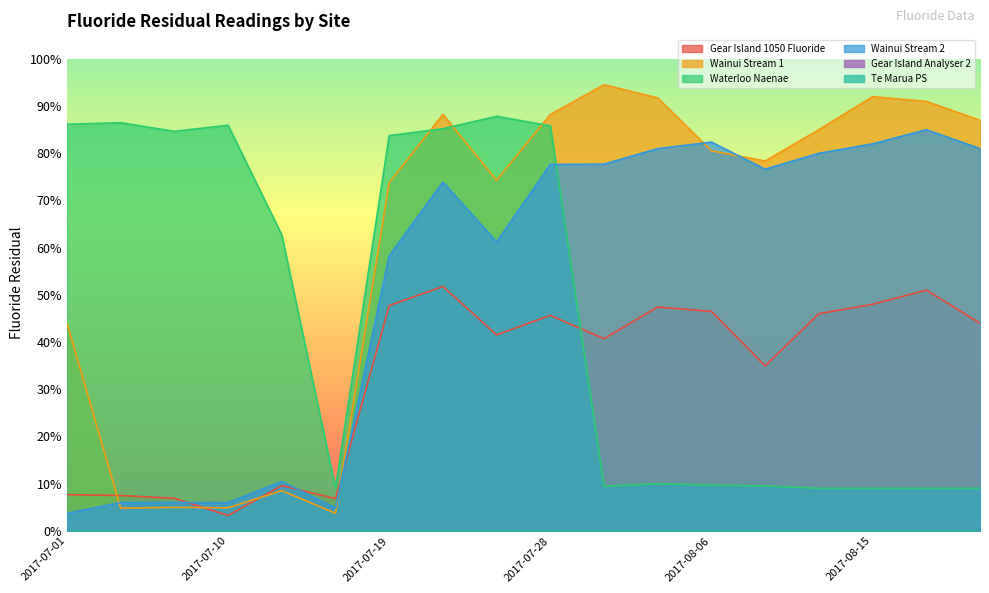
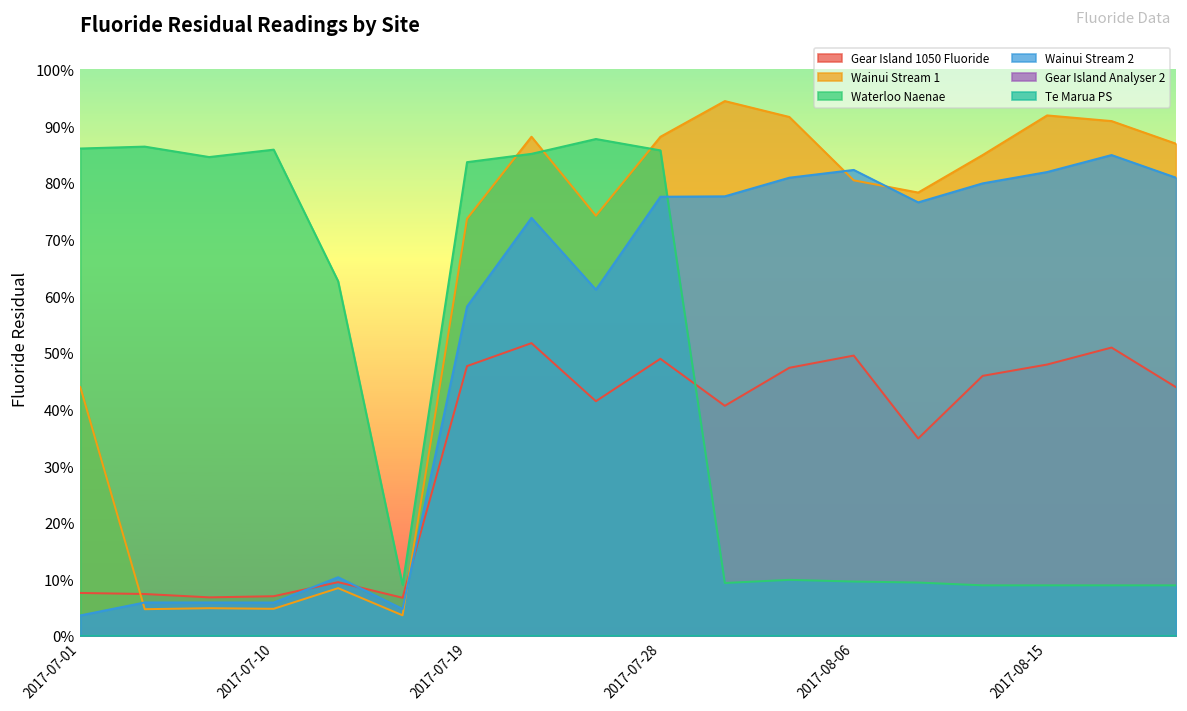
  {
    "Gear Island 1050 Fluoride": {
      "2017-07-01": "8%",
-     "2017-07-10": "3%",
+     "2017-07-10": "7%",
      "2017-07-19": "48%",
-     "2017-07-28": "46%",
-     "2017-08-06": "46%",
+     "2017-07-28": "49%",
+     "2017-08-06": "50%",
      "2017-08-15": "48%"
    },
    "Wainui Stream 1": {
      "2017-07-01": "44%",
      "2017-07-10": "5%",
      "2017-07-19": "74%",
      "2017-07-28": "88%",
      "2017-08-06": "81%",
      "2017-08-15": "92%"
    },
    "Wainui Stream 2": {
      "2017-07-01": "4%",
      "2017-07-10": "6%",
      "2017-07-19": "58%",
      "2017-07-28": "78%",
      "2017-08-06": "82%",
      "2017-08-15": "82%"
    }
  }
